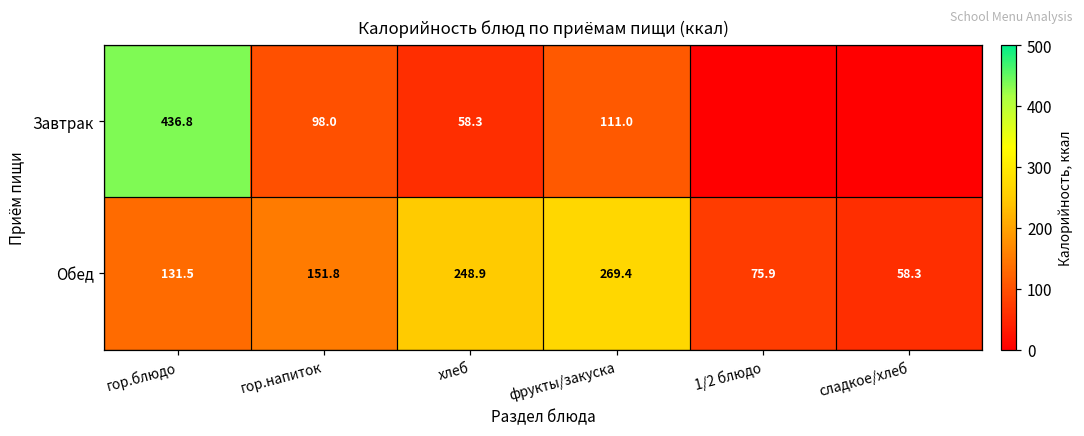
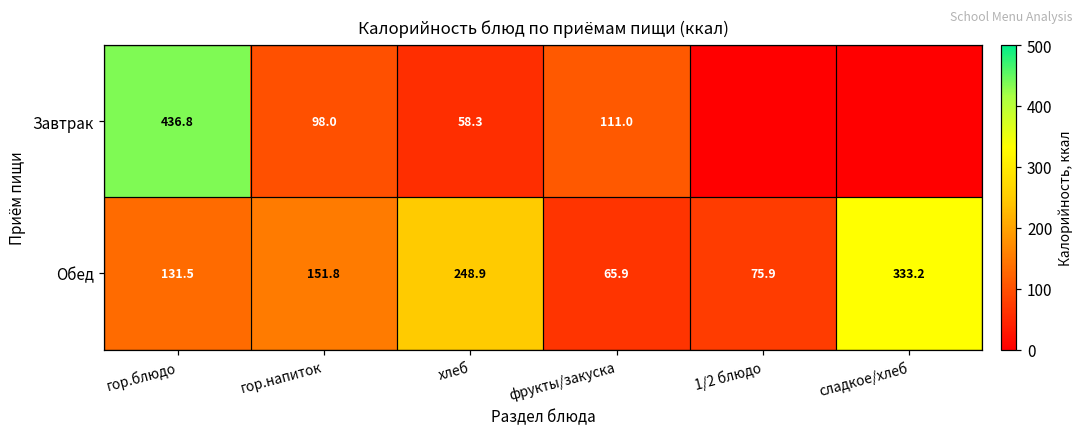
  {
    "Завтрак": {
      "гор.блюдо": 436.8,
      "гор.напиток": 98.0,
      "хлеб": 58.3,
      "фрукты/закуска": 111.0
    },
    "Обед": {
      "гор.блюдо": 131.5,
      "гор.напиток": 151.8,
      "хлеб": 248.9,
-     "фрукты/закуска": 269.4,
+     "фрукты/закуска": 65.9,
      "1/2 блюдо": 75.9,
-     "сладкое/хлеб": 58.3
+     "сладкое/хлеб": 333.2
    }
  }
